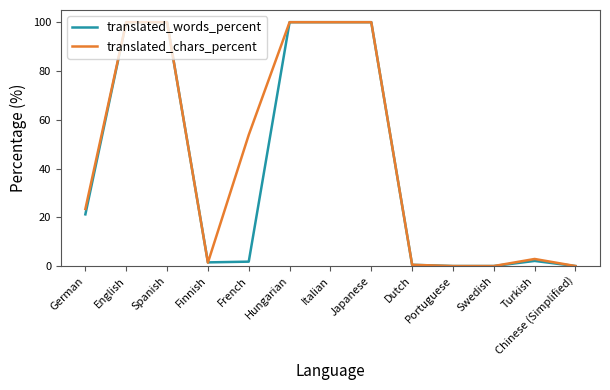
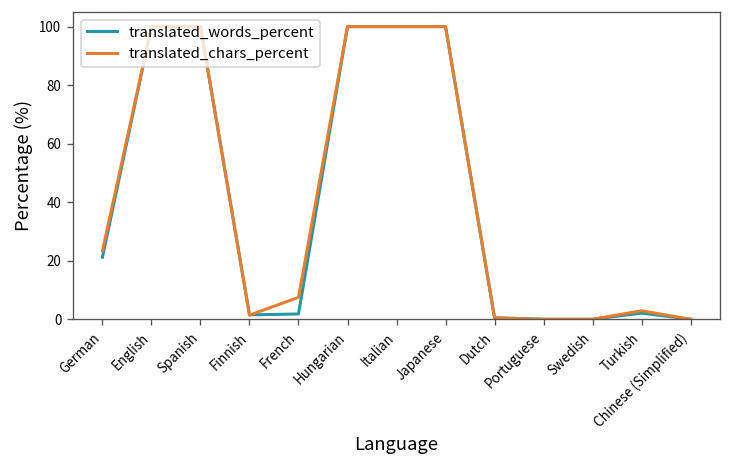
  {
    "translated_words_percent": {
      "German": 21,
      "French": 2
    },
    "translated_chars_percent": {
      "German": 23,
-     "French": 54
+     "French": 8
    }
  }
